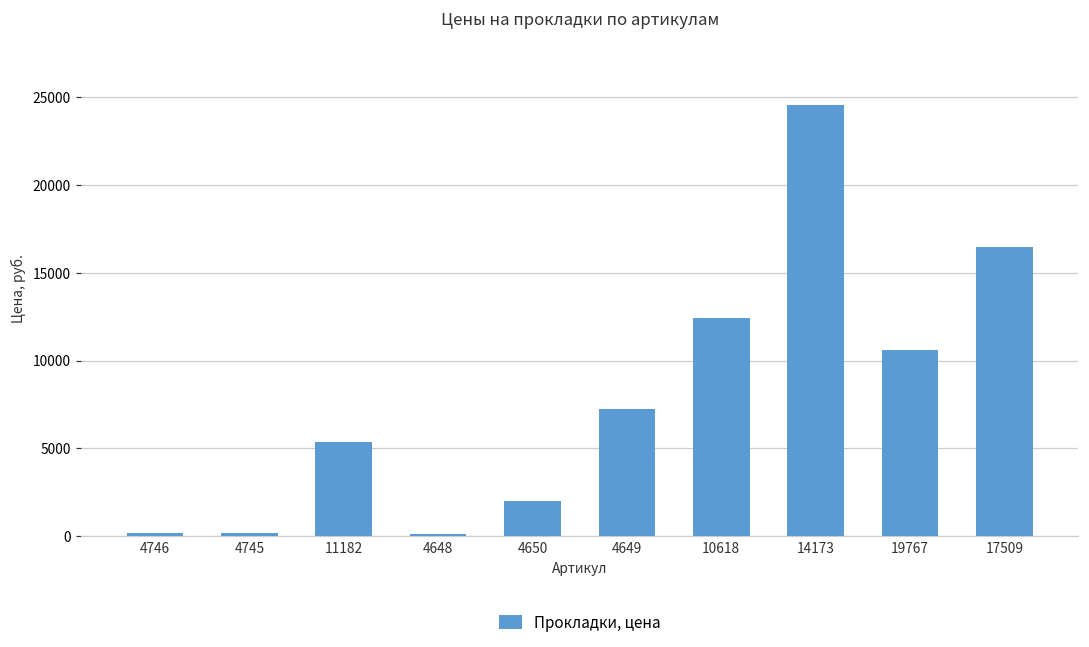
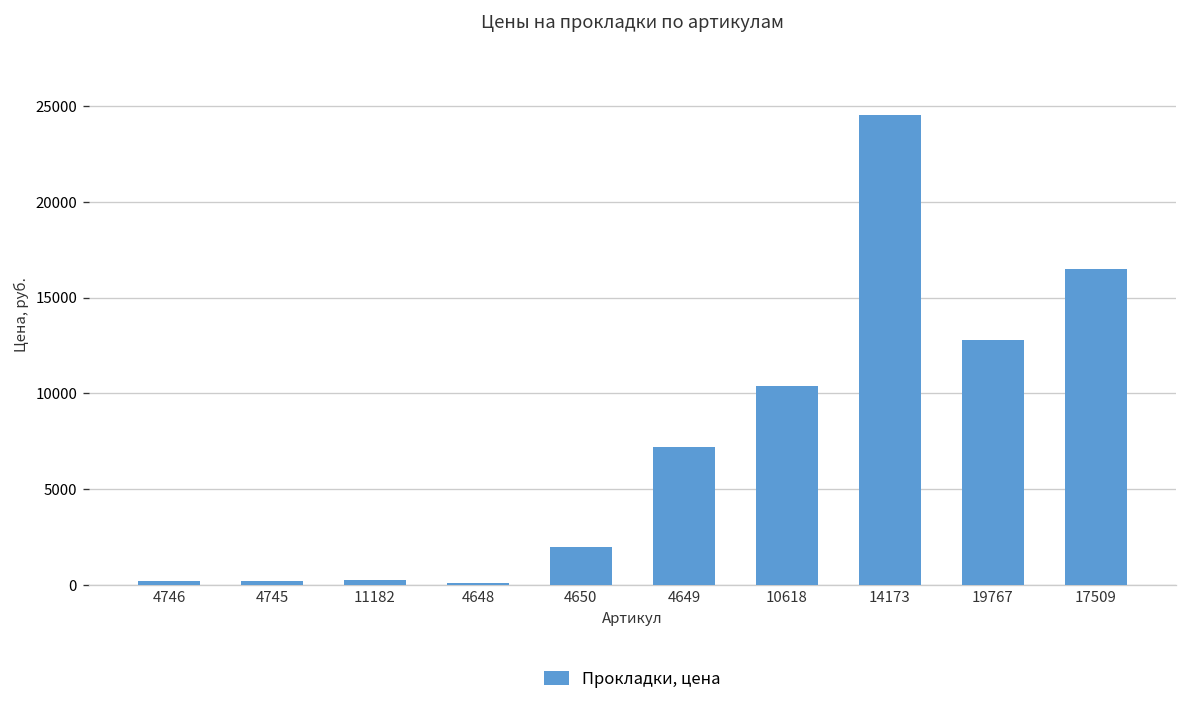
  {
    "4746": 200,
    "4745": 200,
-   "11182": 5400,
+   "11182": 300,
    "4650": 2000,
    "4649": 7200,
-   "10618": 12400,
+   "10618": 10400,
    "14173": 24600,
-   "19767": 10600,
+   "19767": 12800,
    "17509": 16500
  }
